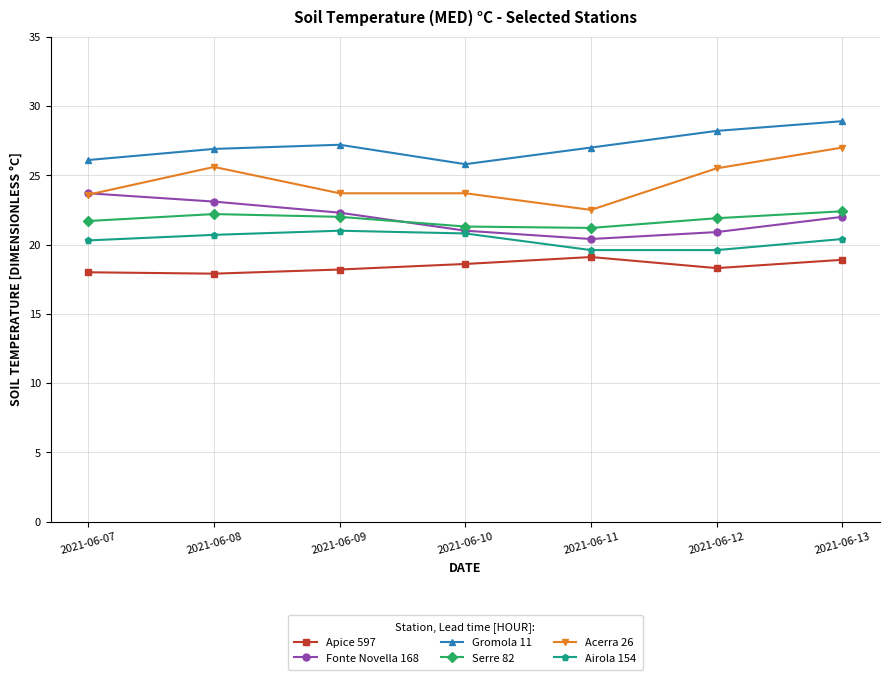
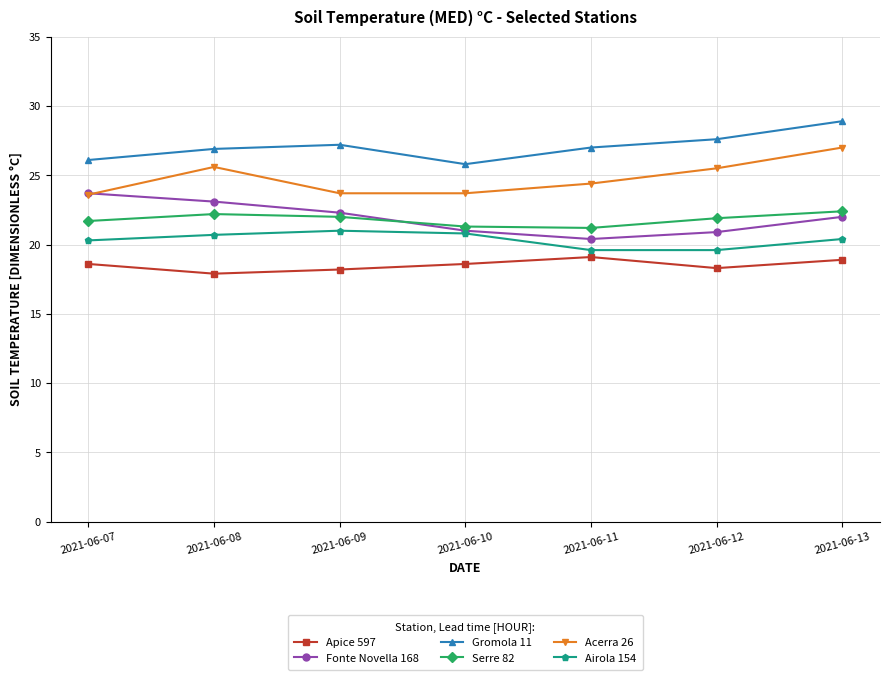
  {
    "Apice 597": {
-     "2021-06-07": 18.0,
+     "2021-06-07": 18.6,
      "2021-06-08": 17.9,
      "2021-06-09": 18.2,
      "2021-06-10": 18.6,
      "2021-06-11": 19.1,
      "2021-06-12": 18.3,
      "2021-06-13": 18.9
    },
    "Fonte Novella 168": {
      "2021-06-08": 23.1,
      "2021-06-09": 22.3,
      "2021-06-10": 21.0,
      "2021-06-11": 20.4,
      "2021-06-12": 20.9,
      "2021-06-13": 22.0
    },
    "Gromola 11": {
      "2021-06-07": 26.1,
      "2021-06-08": 26.9,
      "2021-06-09": 27.2,
      "2021-06-10": 25.8,
      "2021-06-11": 27.0,
-     "2021-06-12": 28.2,
+     "2021-06-12": 27.6,
      "2021-06-13": 28.9
    },
    "Acerra 26": {
      "2021-06-08": 25.6,
      "2021-06-09": 23.7,
      "2021-06-10": 23.7,
-     "2021-06-11": 22.5,
+     "2021-06-11": 24.4,
      "2021-06-12": 25.5,
      "2021-06-13": 27.0
    }
  }
